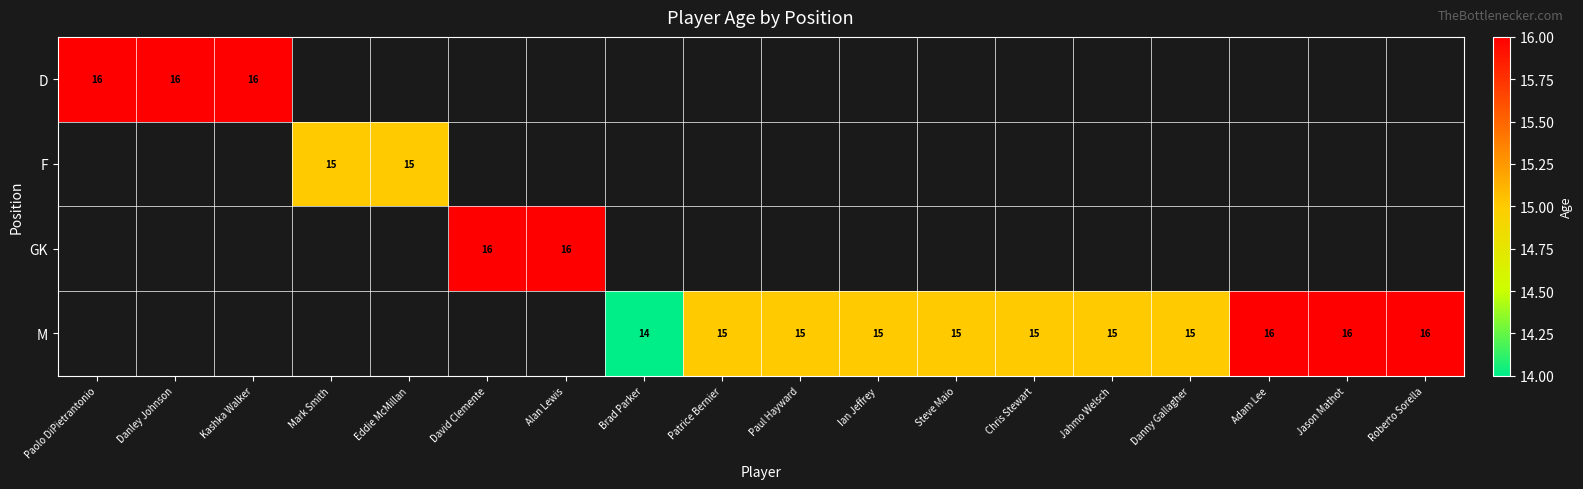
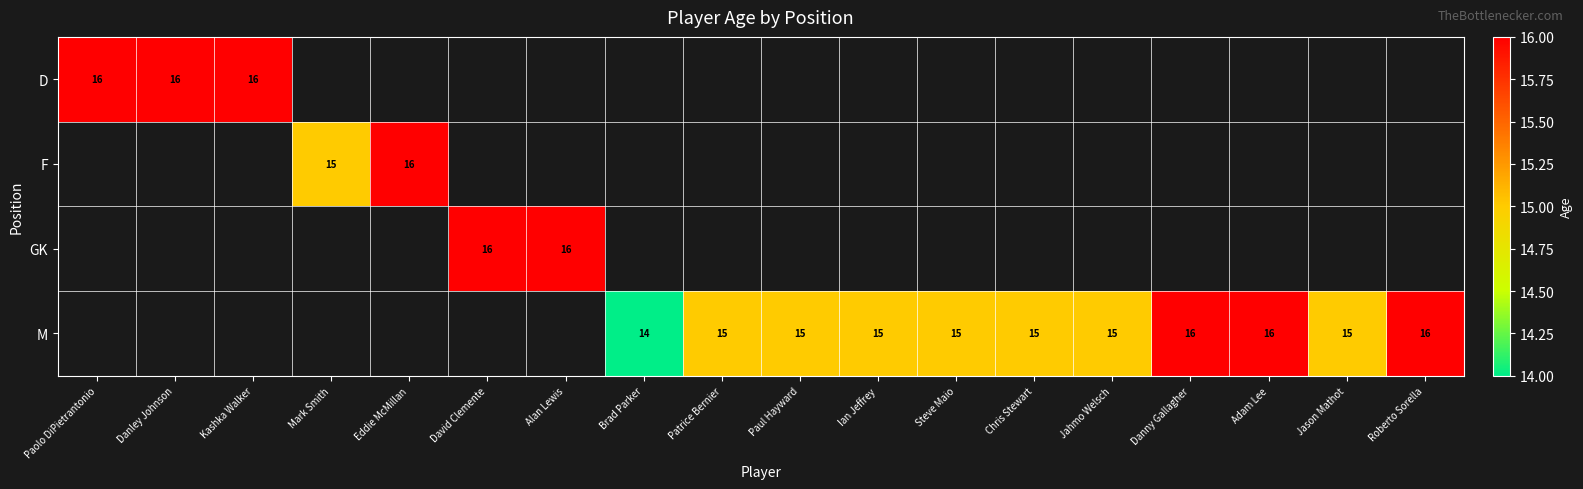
  {
    "D": {
      "Paolo DiPietrantonio": 16,
      "Danley Johnson": 16,
      "Kashka Walker": 16
    },
    "F": {
      "Mark Smith": 15,
-     "Eddie McMillan": 15
+     "Eddie McMillan": 16
    },
    "GK": {
      "David Clemente": 16,
      "Alan Lewis": 16
    },
    "M": {
      "Brad Parker": 14,
      "Patrice Bernier": 15,
      "Paul Hayward": 15,
      "Ian Jeffrey": 15,
      "Steve Maio": 15,
      "Chris Stewart": 15,
      "Jahmo Welsch": 15,
-     "Danny Gallagher": 15,
+     "Danny Gallagher": 16,
      "Adam Lee": 16,
-     "Jason Mathot": 16,
+     "Jason Mathot": 15,
      "Roberto Sorella": 16
    }
  }
